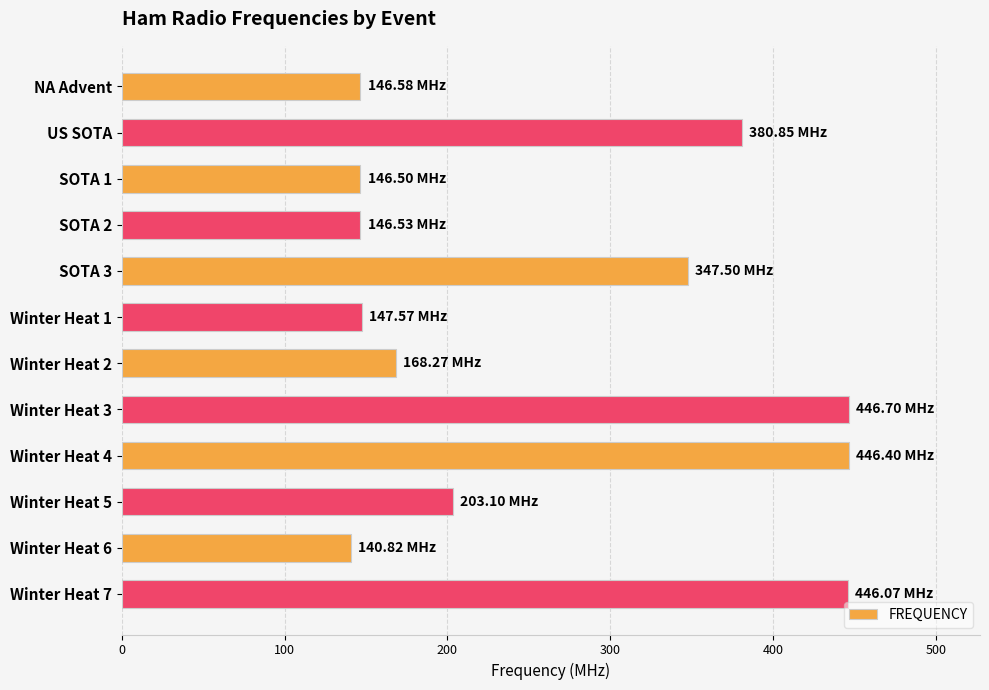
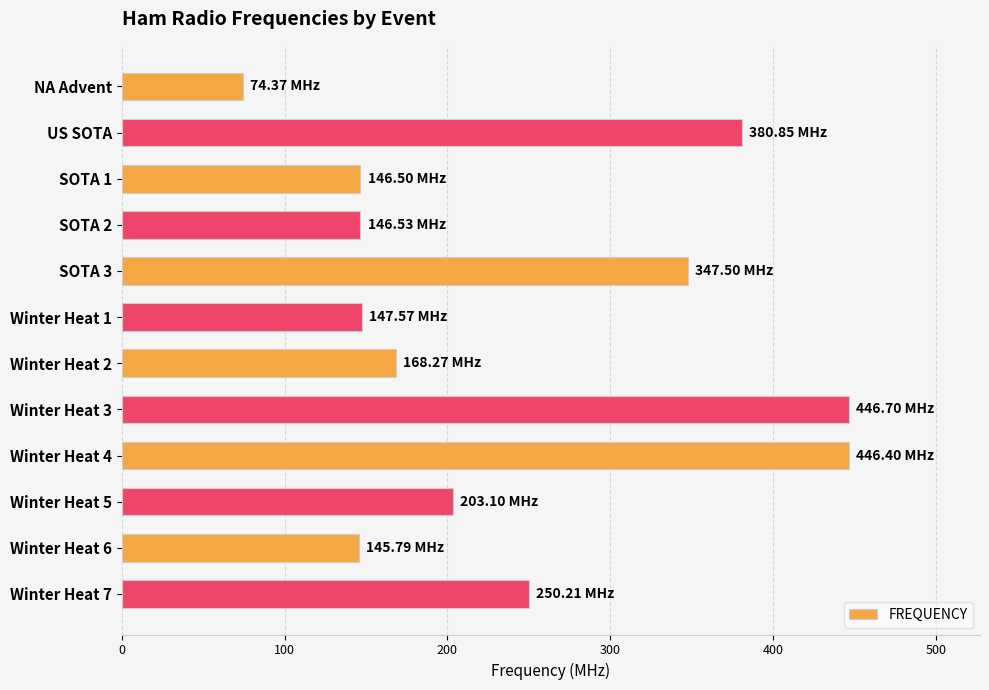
  {
-   "NA Advent": 146.58,
+   "NA Advent": 74.37,
    "US SOTA": 380.85,
    "SOTA 1": 146.50,
    "SOTA 2": 146.53,
    "SOTA 3": 347.50,
    "Winter Heat 1": 147.57,
    "Winter Heat 2": 168.27,
    "Winter Heat 3": 446.70,
    "Winter Heat 4": 446.40,
    "Winter Heat 5": 203.10,
-   "Winter Heat 6": 140.82,
-   "Winter Heat 7": 446.07
+   "Winter Heat 6": 145.79,
+   "Winter Heat 7": 250.21
  }
